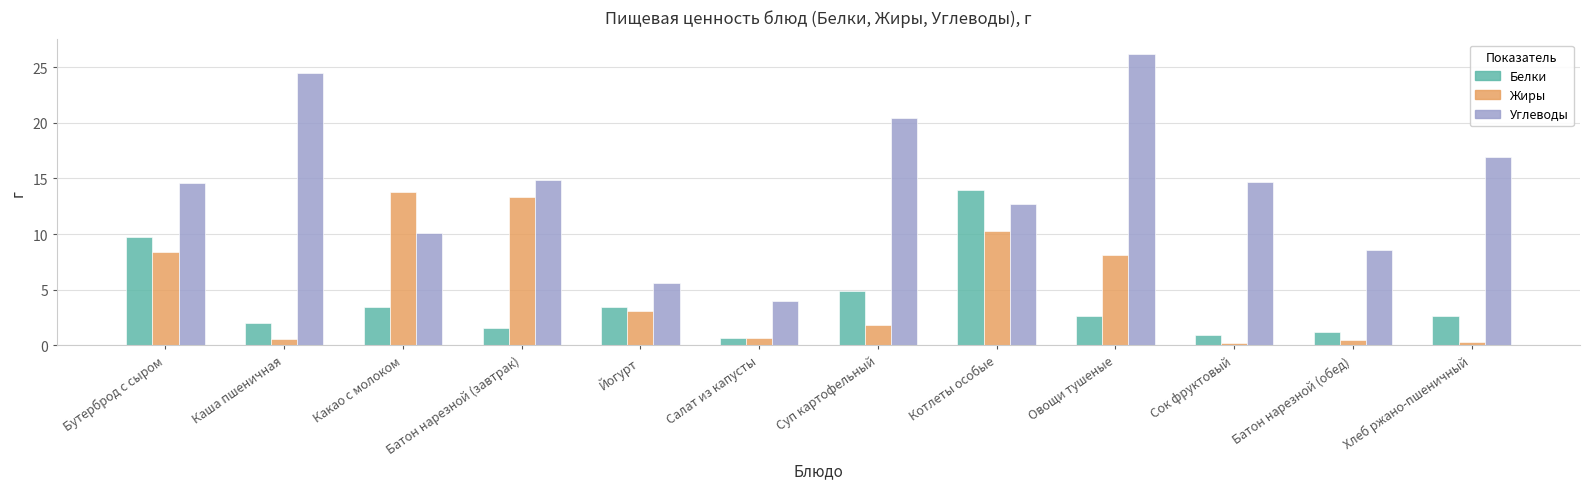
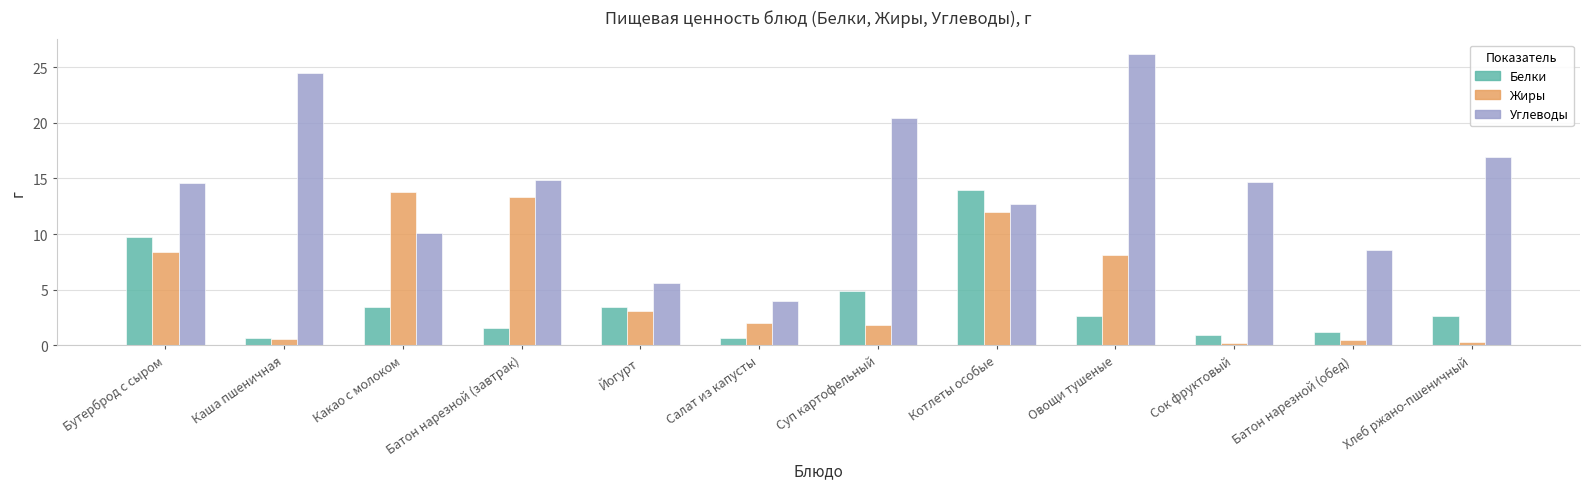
  {
    "Белки": {
      "Бутерброд с сыром": 9.7,
-     "Каша пшеничная": 2.0,
+     "Каша пшеничная": 0.6,
      "Какао с молоком": 3.5,
      "Батон нарезной (завтрак)": 1.6,
      "Йогурт": 3.5,
      "Салат из капусты": 0.6,
      "Суп картофельный": 4.9,
      "Котлеты особые": 14.0,
      "Овощи тушеные": 2.6,
      "Сок фруктовый": 0.9,
      "Батон нарезной (обед)": 1.3,
      "Хлеб ржано-пшеничный": 2.7
    },
    "Жиры": {
      "Бутерброд с сыром": 8.4,
      "Каша пшеничная": 0.6,
      "Какао с молоком": 13.8,
      "Батон нарезной (завтрак)": 13.3,
      "Йогурт": 3.1,
-     "Салат из капусты": 0.7,
+     "Салат из капусты": 2.1,
      "Суп картофельный": 1.8,
-     "Котлеты особые": 10.3,
+     "Котлеты особые": 12.0,
      "Овощи тушеные": 8.2,
      "Батон нарезной (обед)": 0.5,
      "Хлеб ржано-пшеничный": 0.4
    },
    "Углеводы": {
      "Бутерброд с сыром": 14.6,
      "Каша пшеничная": 24.5,
      "Какао с молоком": 10.1,
      "Батон нарезной (завтрак)": 14.9,
      "Йогурт": 5.6,
      "Салат из капусты": 4.0,
      "Суп картофельный": 20.4,
      "Котлеты особые": 12.7,
      "Овощи тушеные": 26.2,
      "Сок фруктовый": 14.7,
      "Батон нарезной (обед)": 8.6,
      "Хлеб ржано-пшеничный": 17.0
    }
  }
